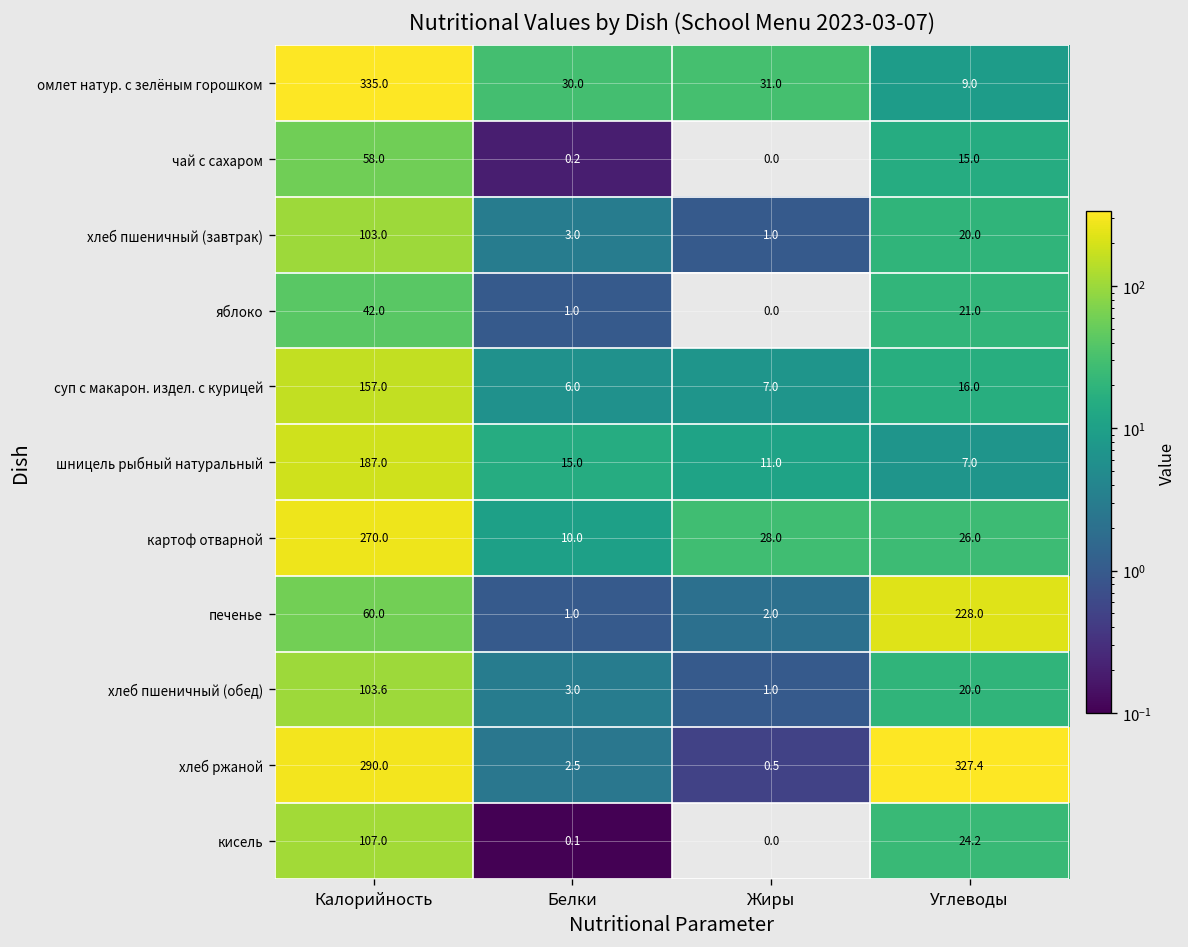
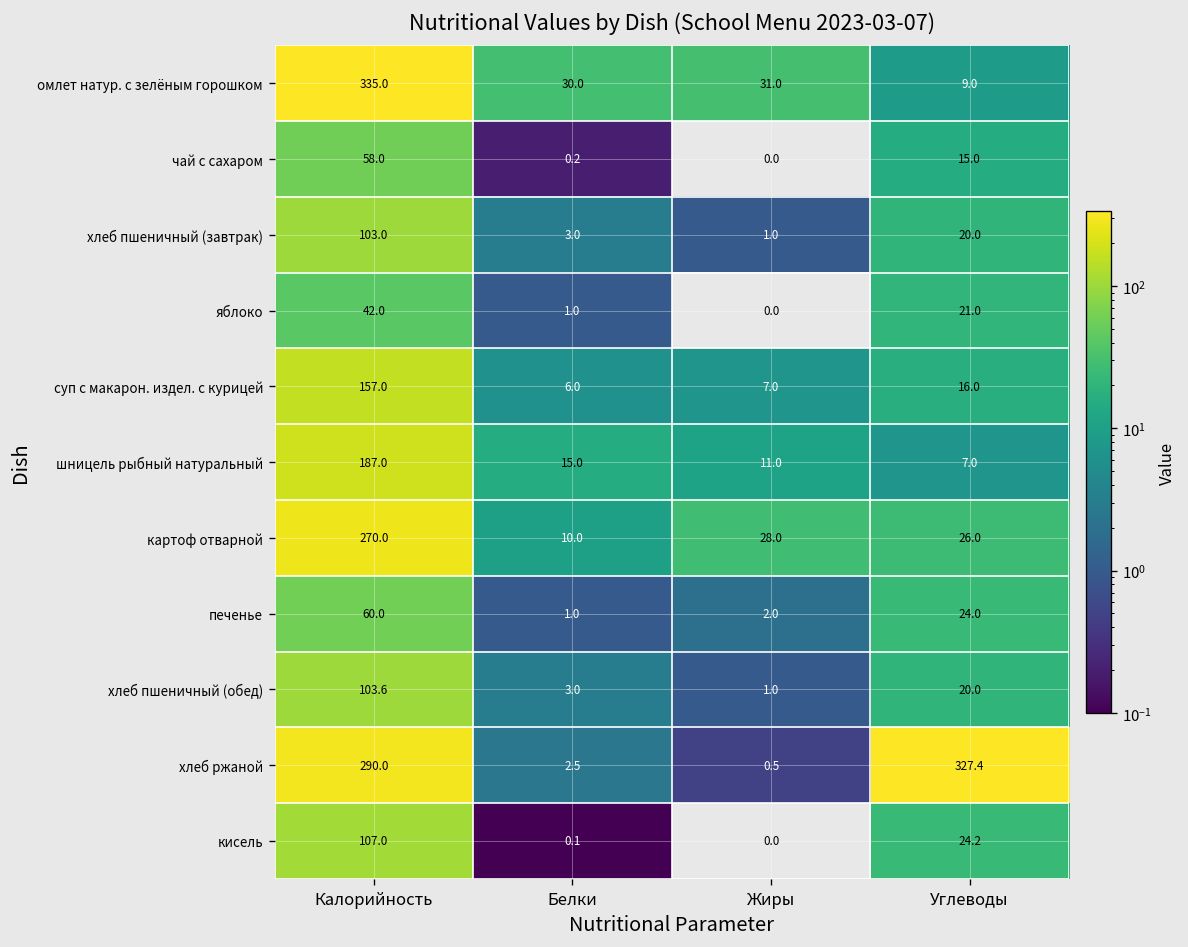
  {
    "омлет натур. с зелёным горошком": {
      "Калорийность": 335.0,
      "Белки": 30.0,
      "Жиры": 31.0,
      "Углеводы": 9.0
    },
    "чай с сахаром": {
      "Калорийность": 58.0,
      "Белки": 0.2,
      "Жиры": 0.0,
      "Углеводы": 15.0
    },
    "хлеб пшеничный (завтрак)": {
      "Калорийность": 103.0,
      "Белки": 3.0,
      "Жиры": 1.0,
      "Углеводы": 20.0
    },
    "яблоко": {
      "Калорийность": 42.0,
      "Белки": 1.0,
      "Жиры": 0.0,
      "Углеводы": 21.0
    },
    "суп с макарон. издел. с курицей": {
      "Калорийность": 157.0,
      "Белки": 6.0,
      "Жиры": 7.0,
      "Углеводы": 16.0
    },
    "шницель рыбный натуральный": {
      "Калорийность": 187.0,
      "Белки": 15.0,
      "Жиры": 11.0,
      "Углеводы": 7.0
    },
    "картоф отварной": {
      "Калорийность": 270.0,
      "Белки": 10.0,
      "Жиры": 28.0,
      "Углеводы": 26.0
    },
    "печенье": {
      "Калорийность": 60.0,
      "Белки": 1.0,
      "Жиры": 2.0,
-     "Углеводы": 228.0
+     "Углеводы": 24.0
    },
    "хлеб пшеничный (обед)": {
      "Калорийность": 103.6,
      "Белки": 3.0,
      "Жиры": 1.0,
      "Углеводы": 20.0
    },
    "хлеб ржаной": {
      "Калорийность": 290.0,
      "Белки": 2.5,
      "Жиры": 0.5,
      "Углеводы": 327.4
    },
    "кисель": {
      "Калорийность": 107.0,
      "Белки": 0.1,
      "Жиры": 0.0,
      "Углеводы": 24.2
    }
  }
